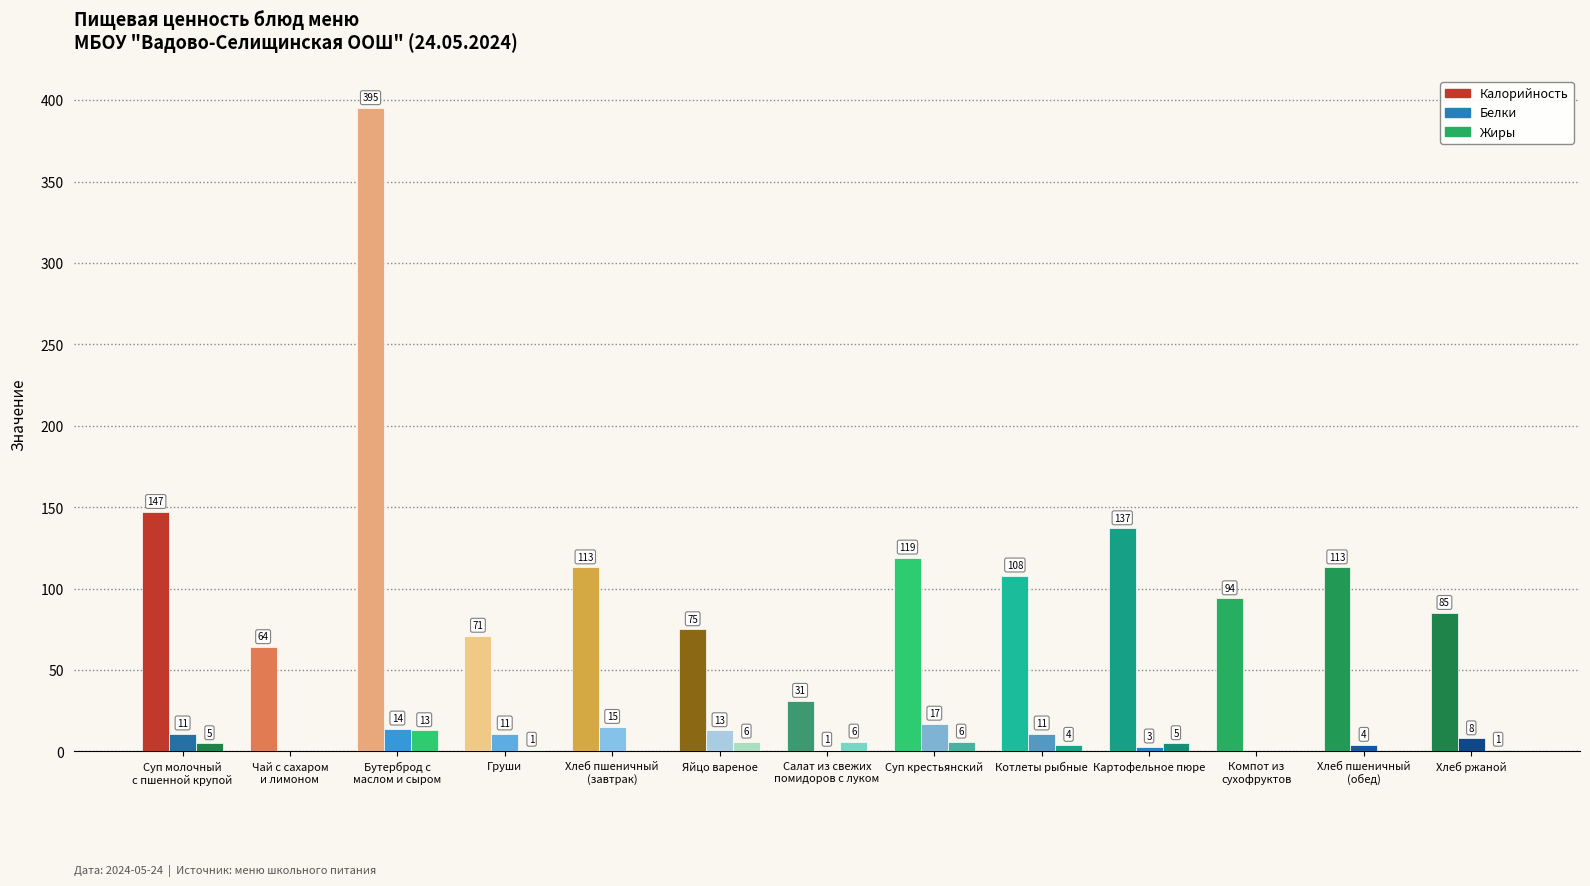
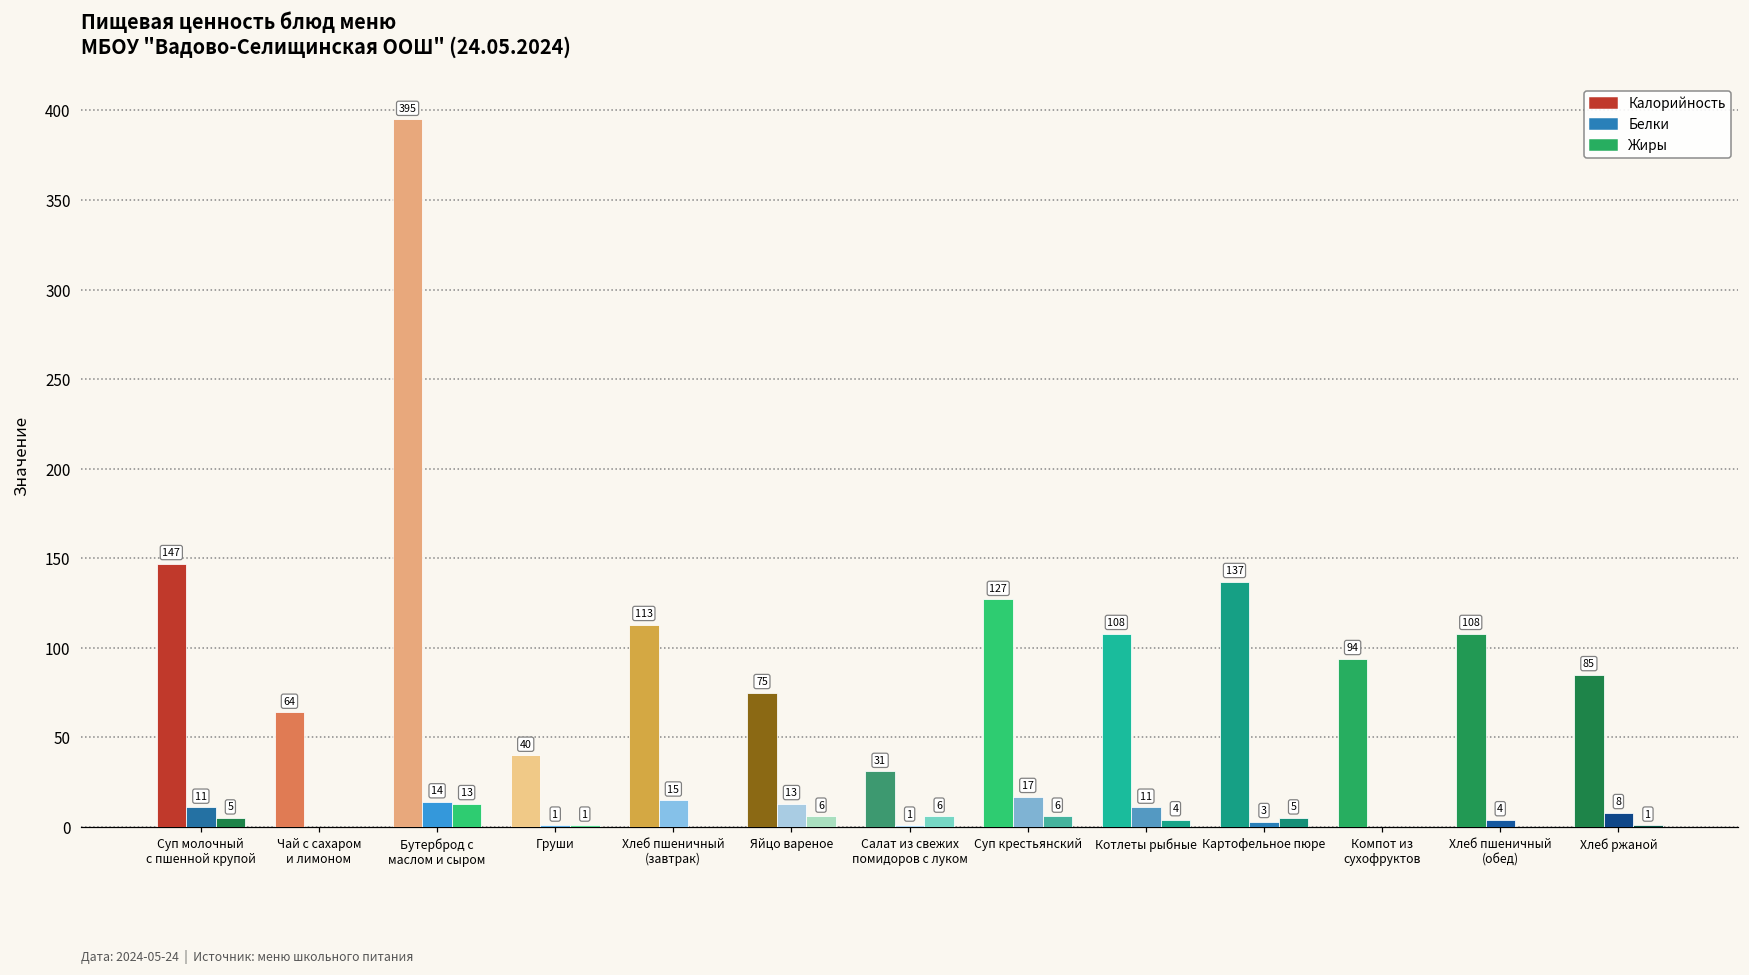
  {
    "Калорийность": {
-     "Груши": 71,
-     "Суп крестьянский": 119,
-     "Хлеб пшеничный (обед)": 113
+     "Груши": 40,
+     "Суп крестьянский": 127,
+     "Хлеб пшеничный (обед)": 108
    },
    "Белки": {
-     "Груши": 11
+     "Груши": 1
    }
  }
